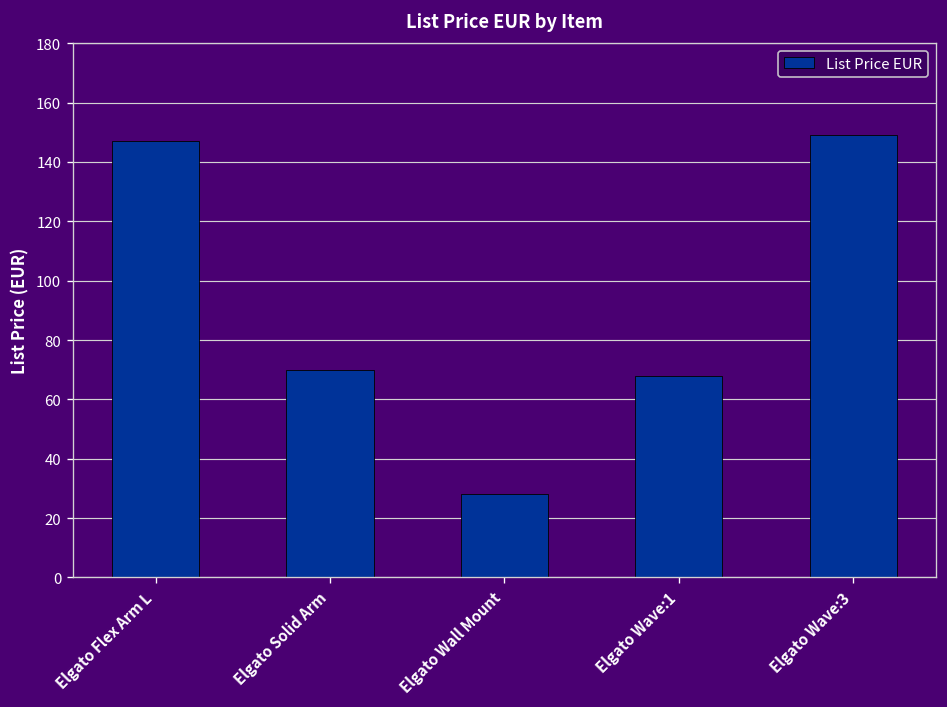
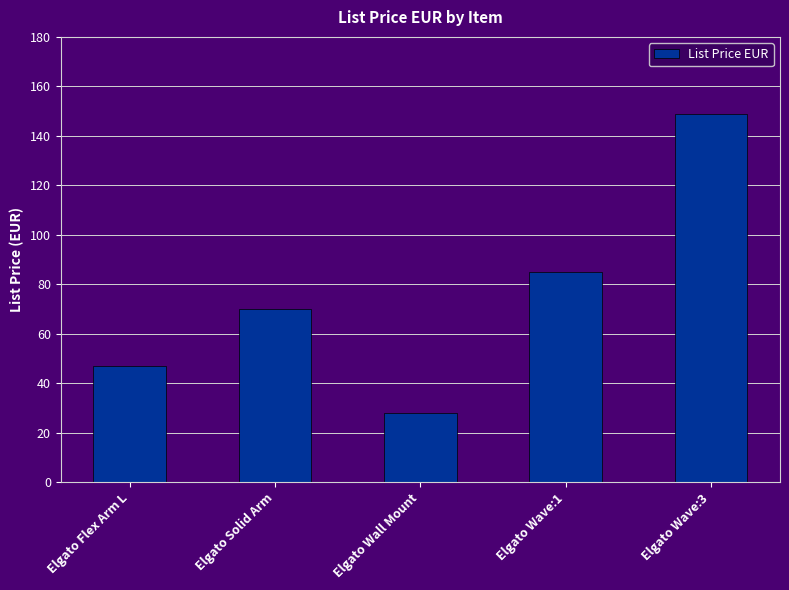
  {
-   "Elgato Flex Arm L": 147,
+   "Elgato Flex Arm L": 47,
    "Elgato Solid Arm": 70,
    "Elgato Wall Mount": 28,
-   "Elgato Wave:1": 68,
+   "Elgato Wave:1": 85,
    "Elgato Wave:3": 149
  }
